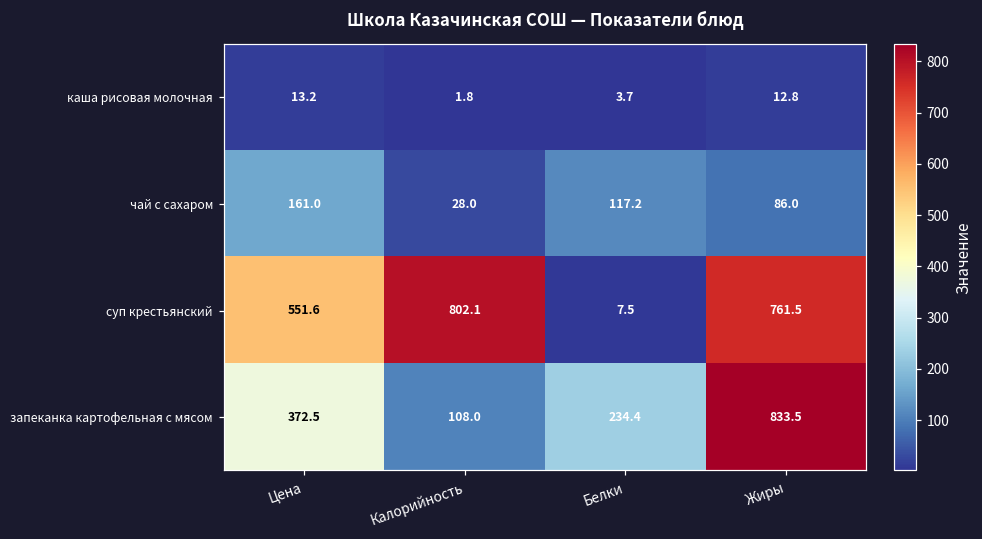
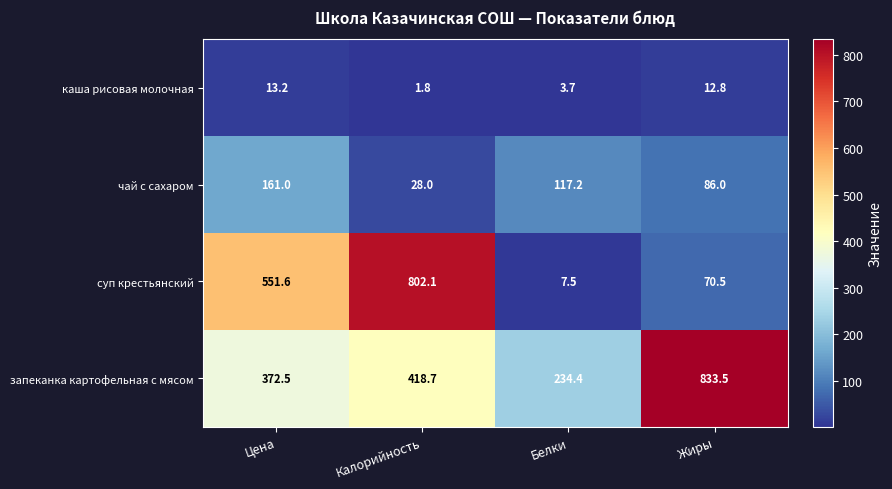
  {
    "каша рисовая молочная": {
      "Цена": 13.2,
      "Калорийность": 1.8,
      "Белки": 3.7,
      "Жиры": 12.8
    },
    "чай с сахаром": {
      "Цена": 161.0,
      "Калорийность": 28.0,
      "Белки": 117.2,
      "Жиры": 86.0
    },
    "суп крестьянский": {
      "Цена": 551.6,
      "Калорийность": 802.1,
      "Белки": 7.5,
-     "Жиры": 761.5
+     "Жиры": 70.5
    },
    "запеканка картофельная с мясом": {
      "Цена": 372.5,
-     "Калорийность": 108.0,
+     "Калорийность": 418.7,
      "Белки": 234.4,
      "Жиры": 833.5
    }
  }
